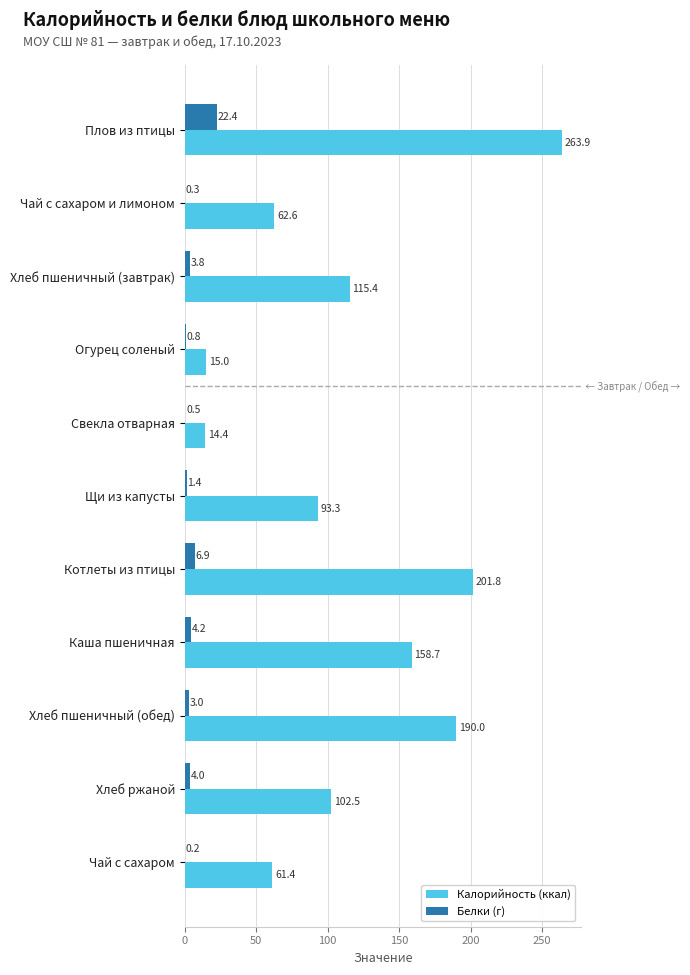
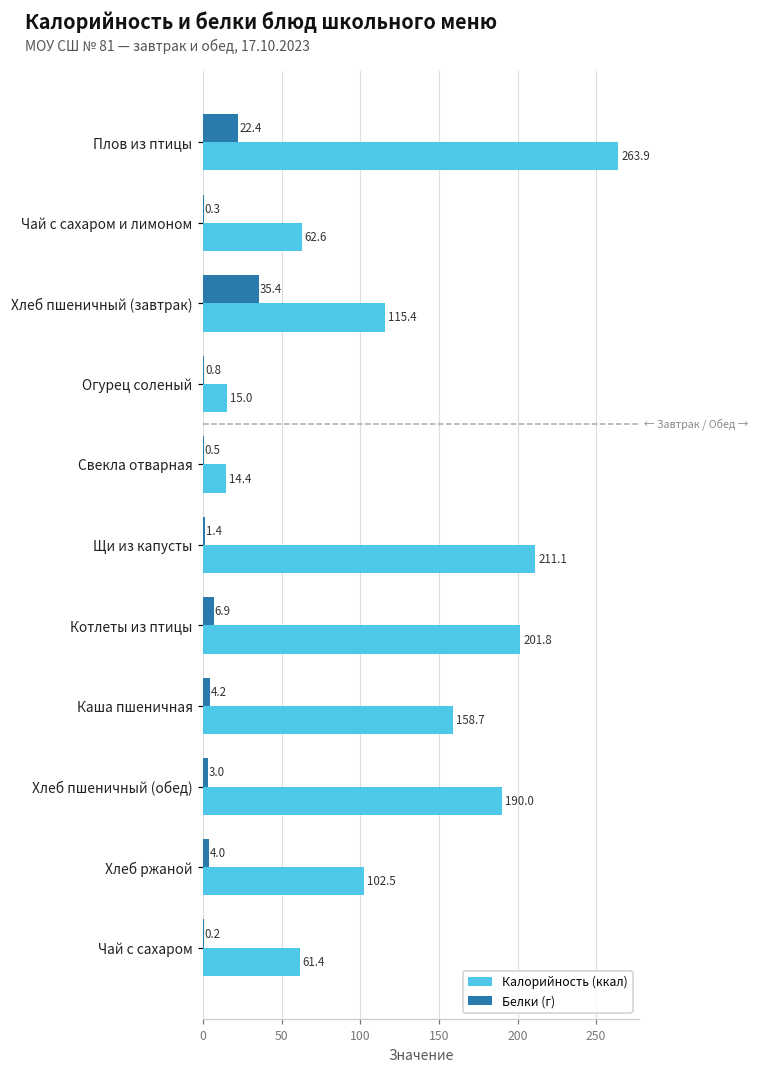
  {
    "Калорийность (ккал)": {
      "Плов из птицы": 263.9,
      "Чай с сахаром и лимоном": 62.6,
      "Хлеб пшеничный (завтрак)": 115.4,
      "Огурец соленый": 15.0,
      "Свекла отварная": 14.4,
-     "Щи из капусты": 93.3,
+     "Щи из капусты": 211.1,
      "Котлеты из птицы": 201.8,
      "Каша пшеничная": 158.7,
      "Хлеб пшеничный (обед)": 190.0,
      "Хлеб ржаной": 102.5,
      "Чай с сахаром": 61.4
    },
    "Белки (г)": {
      "Плов из птицы": 22.4,
      "Чай с сахаром и лимоном": 0.3,
-     "Хлеб пшеничный (завтрак)": 3.8,
+     "Хлеб пшеничный (завтрак)": 35.4,
      "Огурец соленый": 0.8,
      "Свекла отварная": 0.5,
      "Щи из капусты": 1.4,
      "Котлеты из птицы": 6.9,
      "Каша пшеничная": 4.2,
      "Хлеб пшеничный (обед)": 3.0,
      "Хлеб ржаной": 4.0,
      "Чай с сахаром": 0.2
    }
  }
